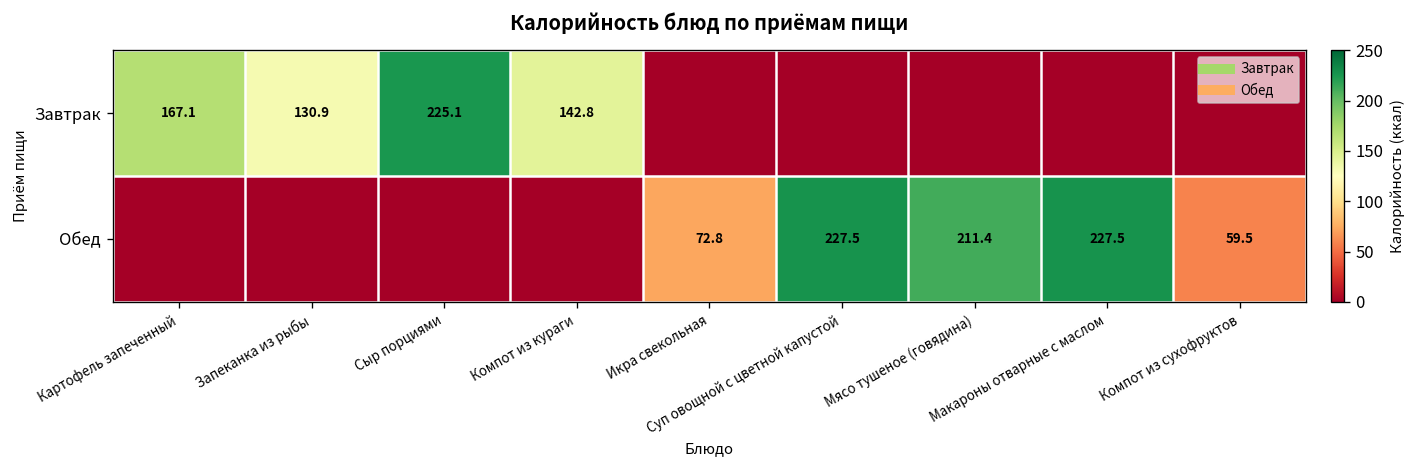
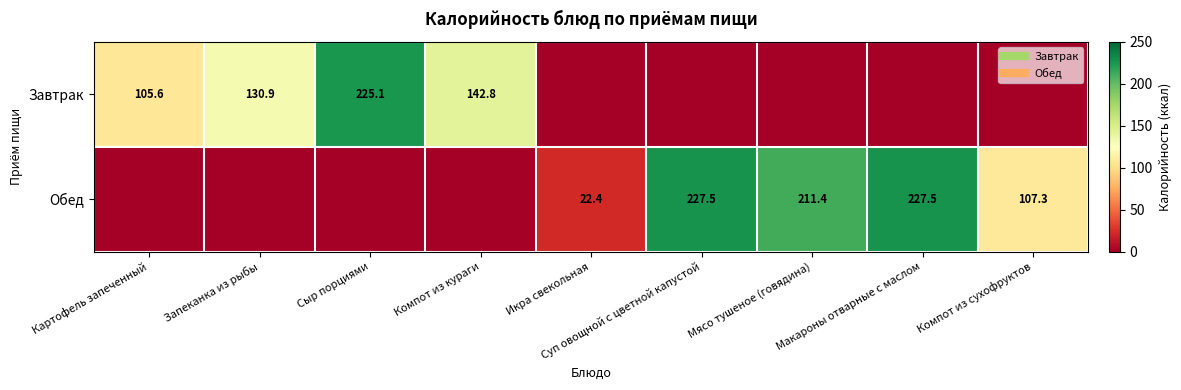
  {
    "Завтрак": {
-     "Картофель запеченный": 167.1,
+     "Картофель запеченный": 105.6,
      "Запеканка из рыбы": 130.9,
      "Сыр порциями": 225.1,
      "Компот из кураги": 142.8
    },
    "Обед": {
-     "Икра свекольная": 72.8,
+     "Икра свекольная": 22.4,
      "Суп овощной с цветной капустой": 227.5,
      "Мясо тушеное (говядина)": 211.4,
      "Макароны отварные с маслом": 227.5,
-     "Компот из сухофруктов": 59.5
+     "Компот из сухофруктов": 107.3
    }
  }
